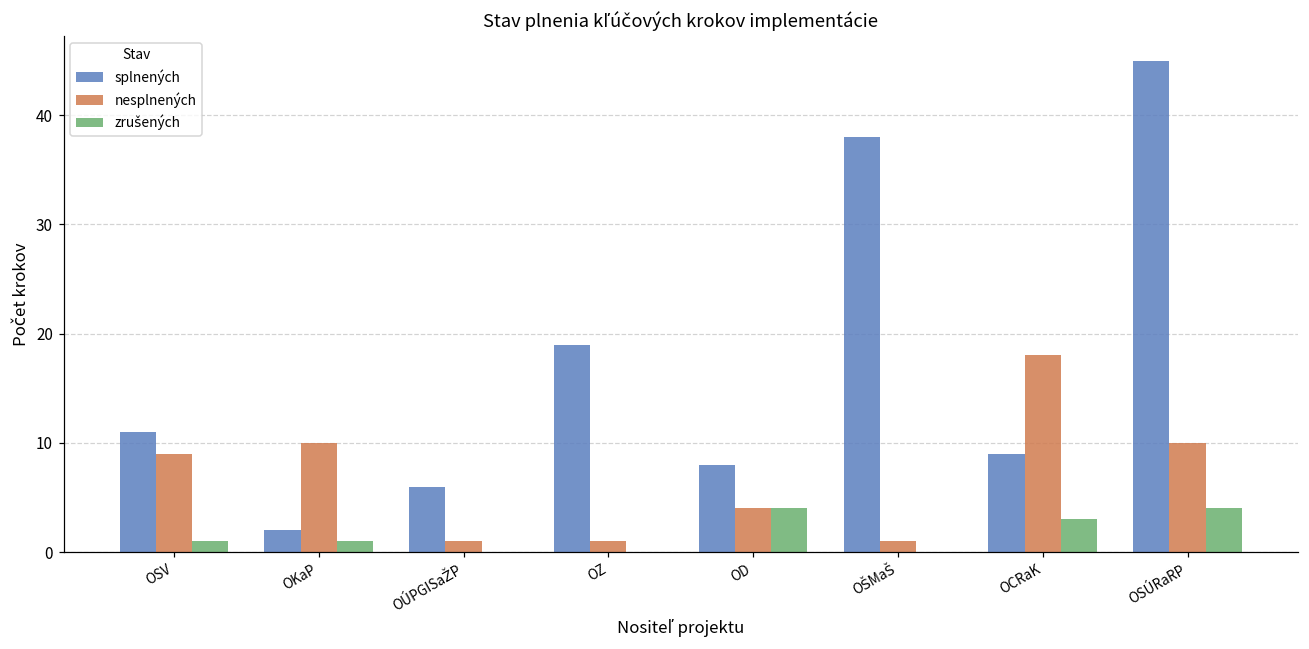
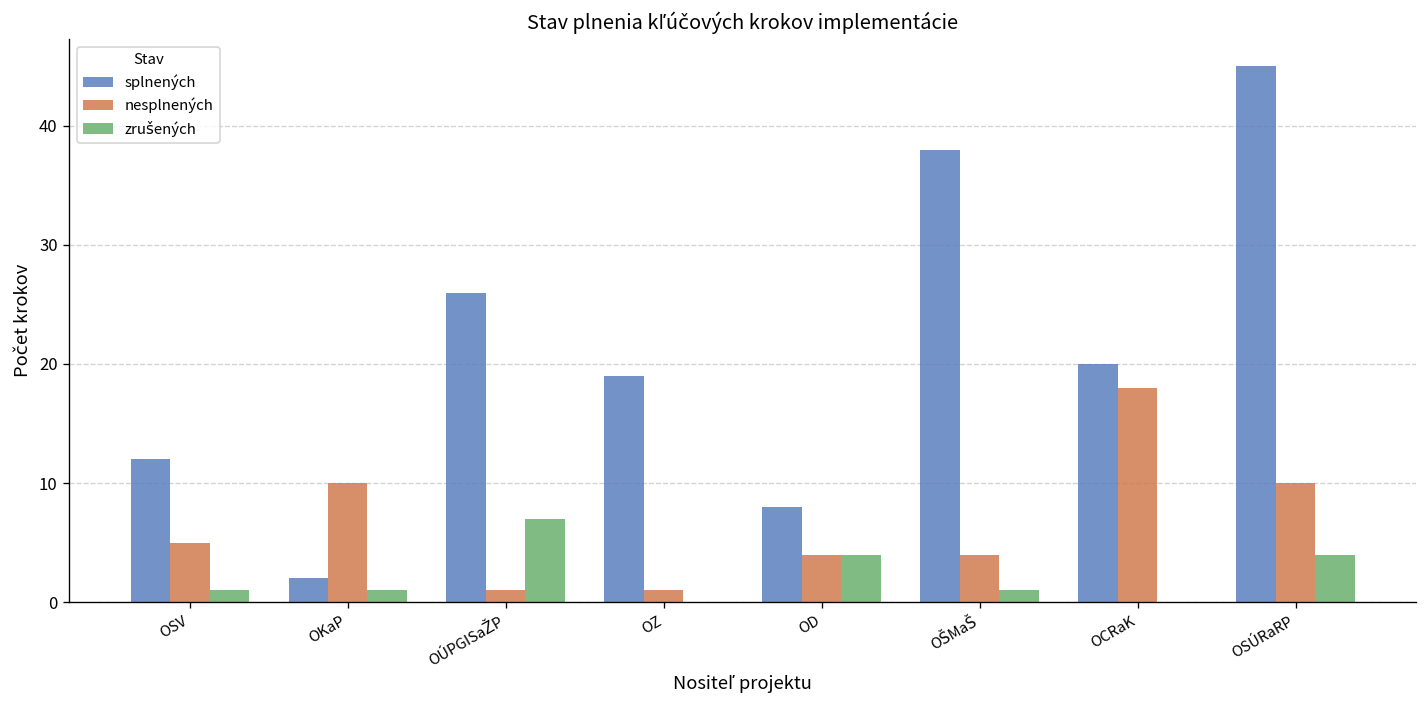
  {
    "splnených": {
-     "OSV": 11,
+     "OSV": 12,
      "OKaP": 2,
-     "OÚPGISaŽP": 6,
+     "OÚPGISaŽP": 26,
      "OZ": 19,
      "OD": 8,
      "OŠMaŠ": 38,
-     "OCRaK": 9,
+     "OCRaK": 20,
      "OSÚRaRP": 45
    },
    "nesplnených": {
-     "OSV": 9,
+     "OSV": 5,
      "OKaP": 10,
      "OÚPGISaŽP": 1,
      "OZ": 1,
      "OD": 4,
-     "OŠMaŠ": 1,
+     "OŠMaŠ": 4,
      "OCRaK": 18,
      "OSÚRaRP": 10
    },
    "zrušených": {
      "OSV": 1,
      "OKaP": 1,
-     "OÚPGISaŽP": 0,
+     "OÚPGISaŽP": 7,
      "OZ": 0,
      "OD": 4,
-     "OŠMaŠ": 0,
-     "OCRaK": 3,
+     "OŠMaŠ": 1,
+     "OCRaK": 0,
      "OSÚRaRP": 4
    }
  }
